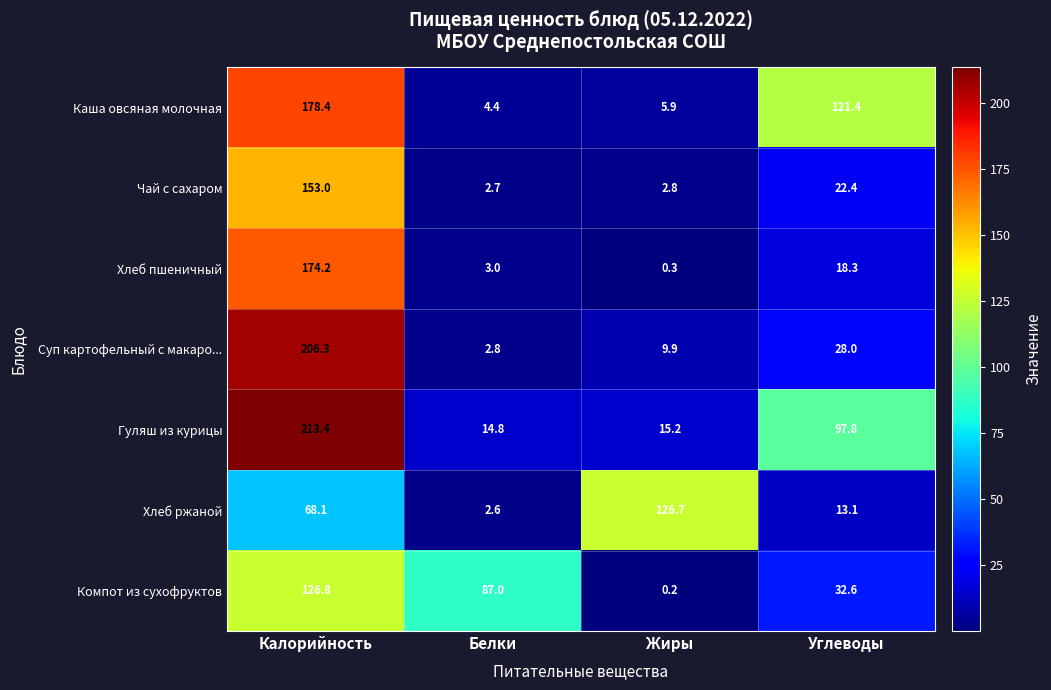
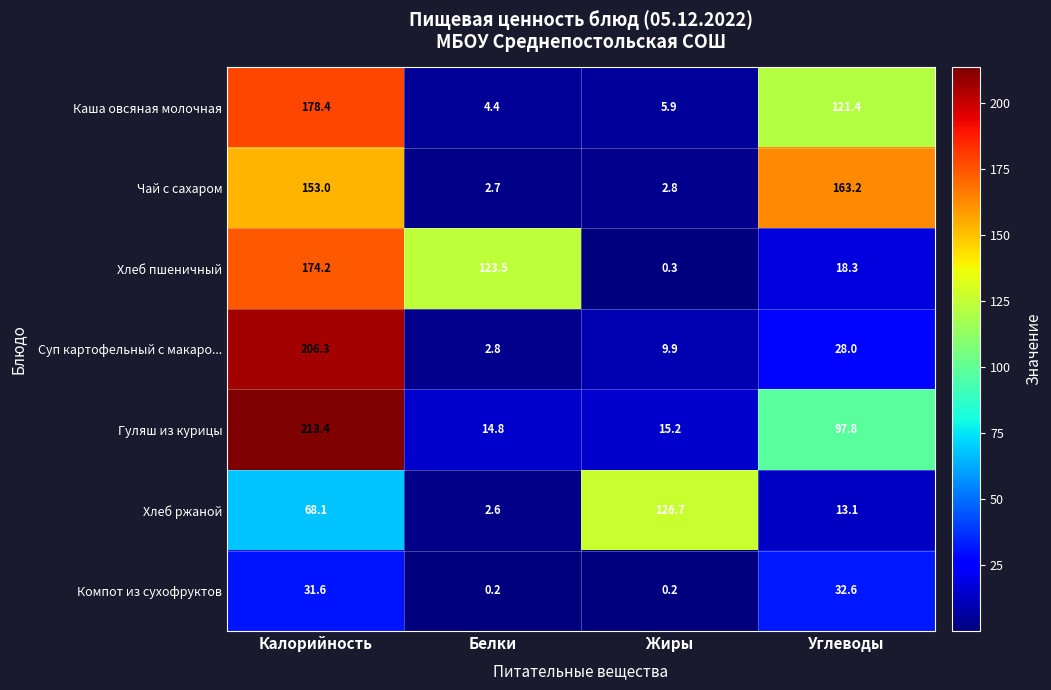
  {
    "Каша овсяная молочная": {
      "Калорийность": 178.4,
      "Белки": 4.4,
      "Жиры": 5.9,
      "Углеводы": 121.4
    },
    "Чай с сахаром": {
      "Калорийность": 153.0,
      "Белки": 2.7,
      "Жиры": 2.8,
-     "Углеводы": 22.4
+     "Углеводы": 163.2
    },
    "Хлеб пшеничный": {
      "Калорийность": 174.2,
-     "Белки": 3.0,
+     "Белки": 123.5,
      "Жиры": 0.3,
      "Углеводы": 18.3
    },
    "Суп картофельный с макаро...": {
      "Калорийность": 206.3,
      "Белки": 2.8,
      "Жиры": 9.9,
      "Углеводы": 28.0
    },
    "Гуляш из курицы": {
      "Калорийность": 213.4,
      "Белки": 14.8,
      "Жиры": 15.2,
      "Углеводы": 97.8
    },
    "Хлеб ржаной": {
      "Калорийность": 68.1,
      "Белки": 2.6,
      "Жиры": 126.7,
      "Углеводы": 13.1
    },
    "Компот из сухофруктов": {
-     "Калорийность": 126.8,
-     "Белки": 87.0,
+     "Калорийность": 31.6,
+     "Белки": 0.2,
      "Жиры": 0.2,
      "Углеводы": 32.6
    }
  }
